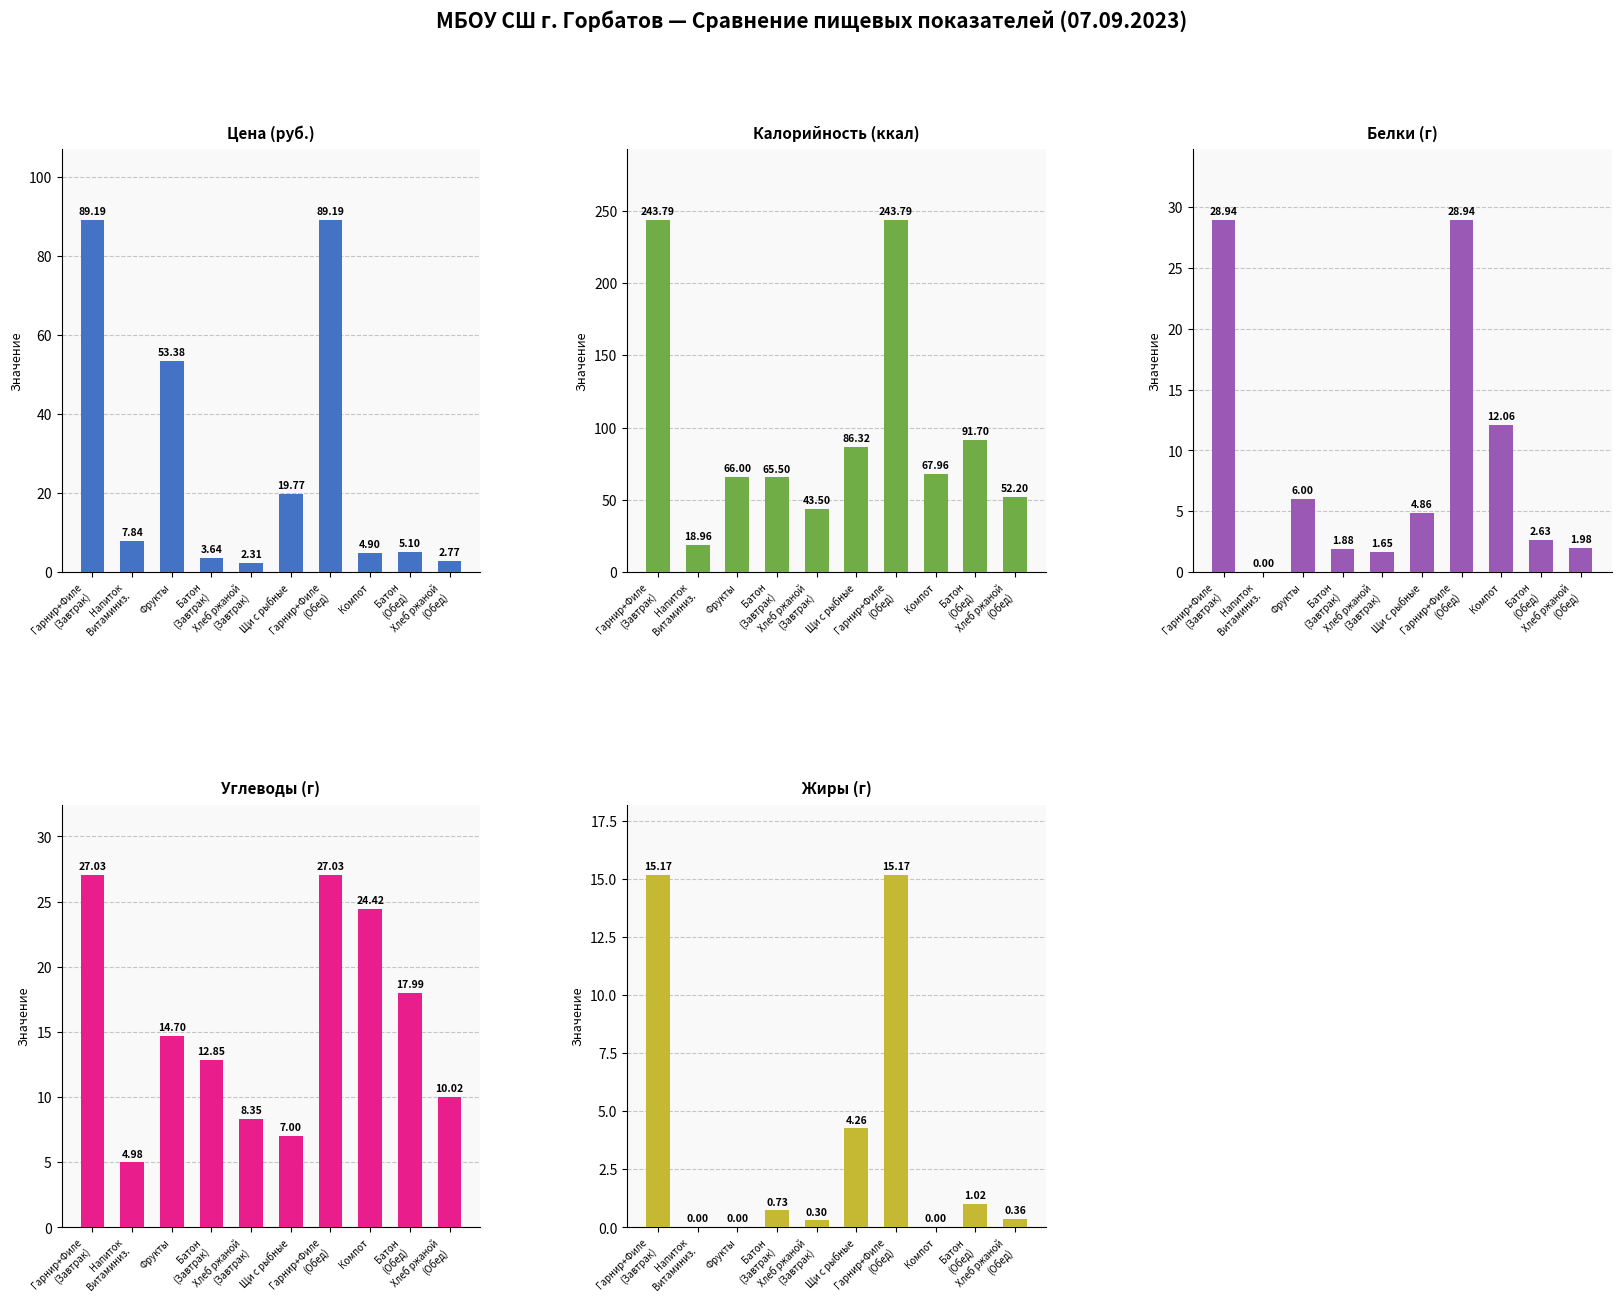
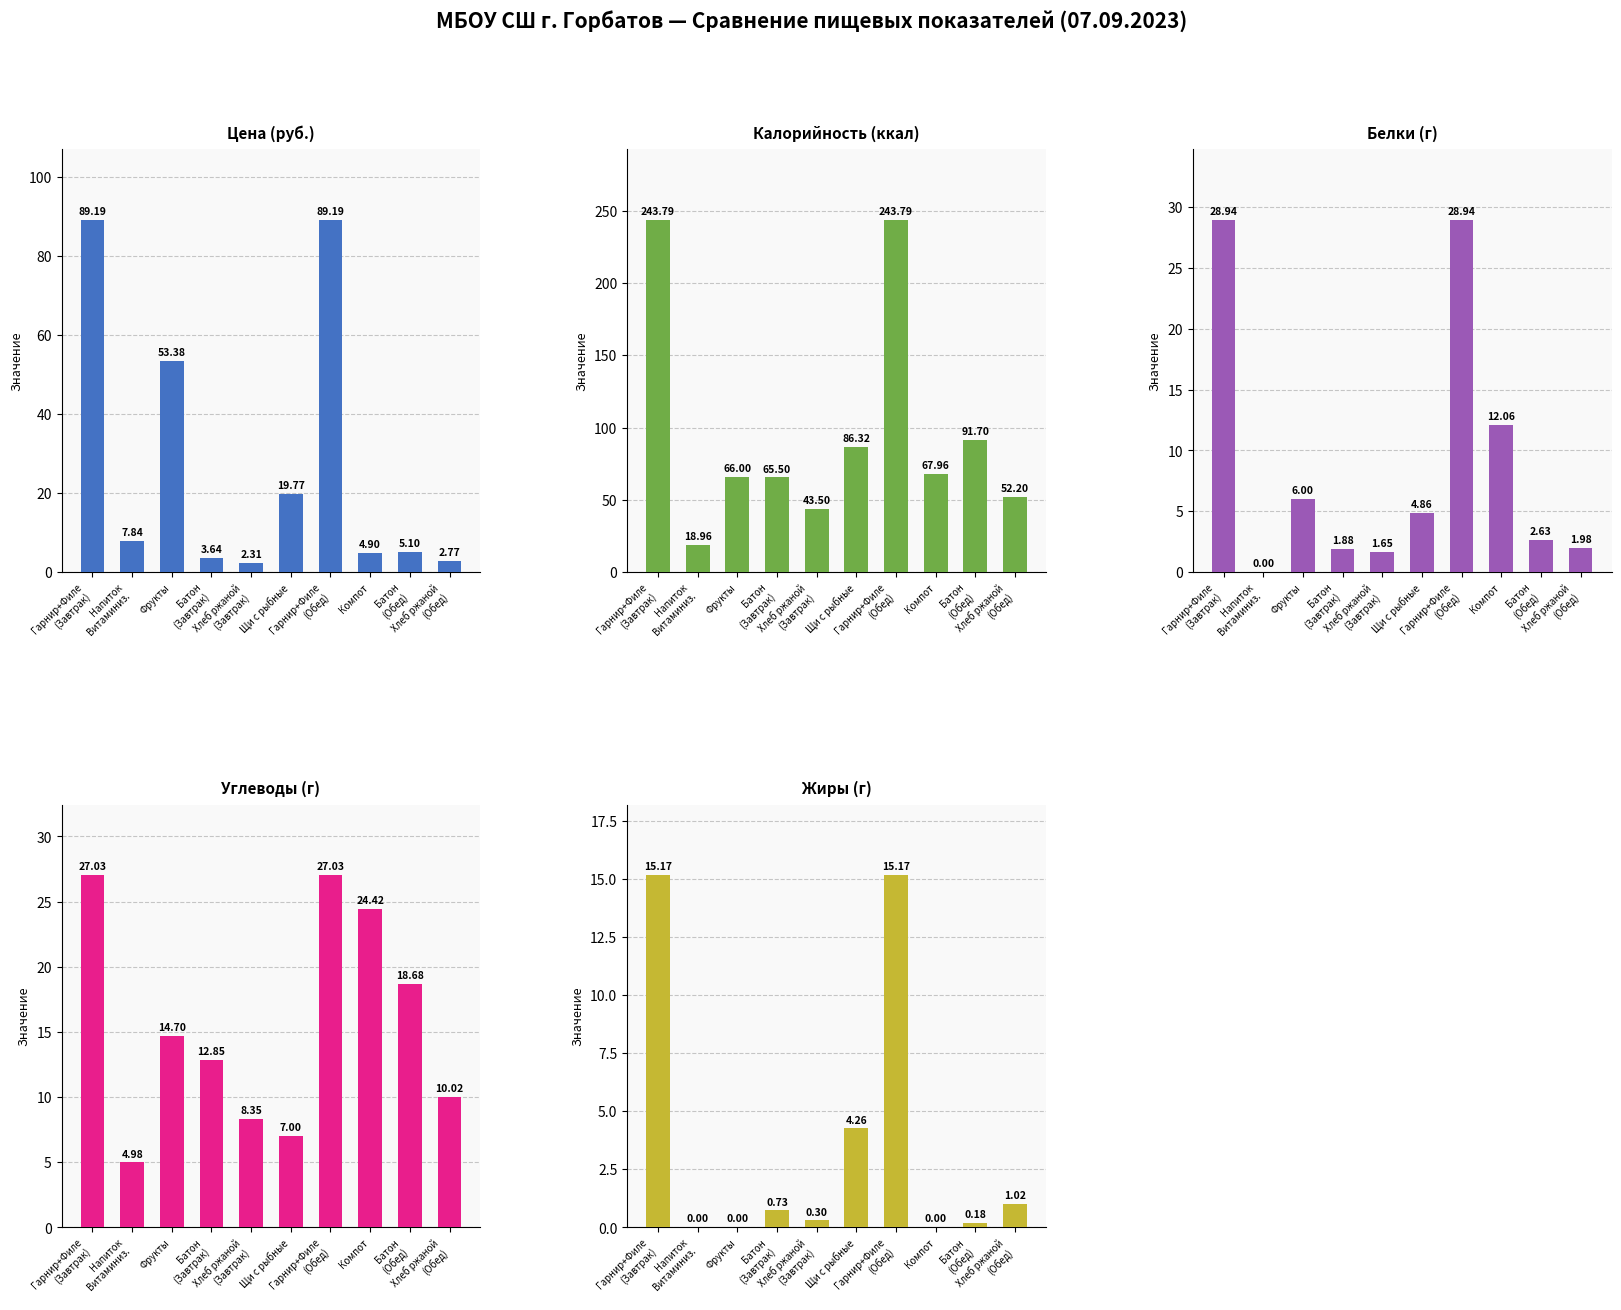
  {
    "Цена (руб.)": {
      "Гарнир+Филе (Завтрак)": 89.19,
      "Напиток Витаминиз.": 7.84,
      "Фрукты": 53.38,
      "Батон (Завтрак)": 3.64,
      "Хлеб ржаной (Завтрак)": 2.31,
      "Щи с рыбные": 19.77,
      "Гарнир+Филе (Обед)": 89.19,
      "Компот": 4.90,
      "Батон (Обед)": 5.10,
      "Хлеб ржаной (Обед)": 2.77
    },
    "Калорийность (ккал)": {
      "Гарнир+Филе (Завтрак)": 243.79,
      "Напиток Витаминиз.": 18.96,
      "Фрукты": 66.00,
      "Батон (Завтрак)": 65.50,
      "Хлеб ржаной (Завтрак)": 43.50,
      "Щи с рыбные": 86.32,
      "Гарнир+Филе (Обед)": 243.79,
      "Компот": 67.96,
      "Батон (Обед)": 91.70,
      "Хлеб ржаной (Обед)": 52.20
    },
    "Белки (г)": {
      "Гарнир+Филе (Завтрак)": 28.94,
      "Напиток Витаминиз.": 0.00,
      "Фрукты": 6.00,
      "Батон (Завтрак)": 1.88,
      "Хлеб ржаной (Завтрак)": 1.65,
      "Щи с рыбные": 4.86,
      "Гарнир+Филе (Обед)": 28.94,
      "Компот": 12.06,
      "Батон (Обед)": 2.63,
      "Хлеб ржаной (Обед)": 1.98
    },
    "Углеводы (г)": {
      "Гарнир+Филе (Завтрак)": 27.03,
      "Напиток Витаминиз.": 4.98,
      "Фрукты": 14.70,
      "Батон (Завтрак)": 12.85,
      "Хлеб ржаной (Завтрак)": 8.35,
      "Щи с рыбные": 7.00,
      "Гарнир+Филе (Обед)": 27.03,
      "Компот": 24.42,
-     "Батон (Обед)": 17.99,
+     "Батон (Обед)": 18.68,
      "Хлеб ржаной (Обед)": 10.02
    },
    "Жиры (г)": {
      "Гарнир+Филе (Завтрак)": 15.17,
      "Напиток Витаминиз.": 0.00,
      "Фрукты": 0.00,
      "Батон (Завтрак)": 0.73,
      "Хлеб ржаной (Завтрак)": 0.30,
      "Щи с рыбные": 4.26,
      "Гарнир+Филе (Обед)": 15.17,
      "Компот": 0.00,
-     "Батон (Обед)": 1.02,
-     "Хлеб ржаной (Обед)": 0.36
+     "Батон (Обед)": 0.18,
+     "Хлеб ржаной (Обед)": 1.02
    }
  }
